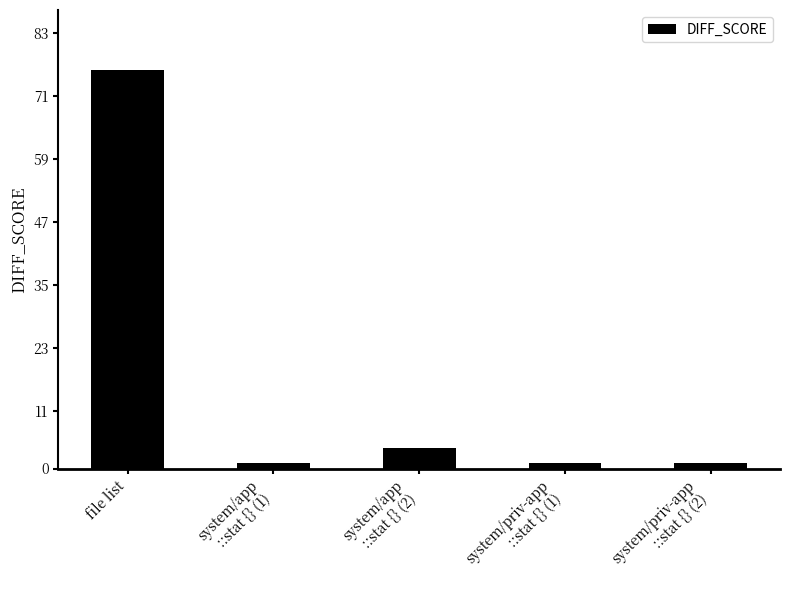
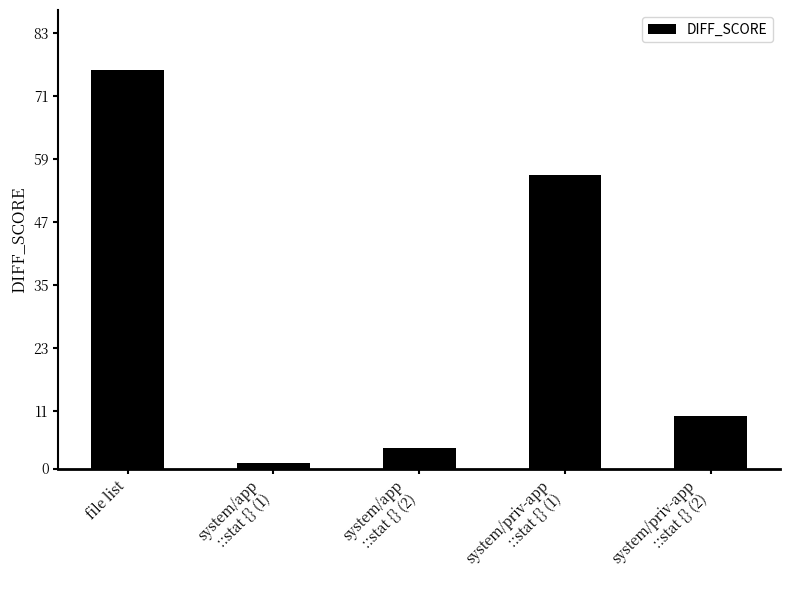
  {
    "file list": 76,
    "system/app ::stat {} (1)": 1,
    "system/app ::stat {} (2)": 4,
-   "system/priv-app ::stat {} (1)": 1,
-   "system/priv-app ::stat {} (2)": 1
+   "system/priv-app ::stat {} (1)": 56,
+   "system/priv-app ::stat {} (2)": 10
  }
